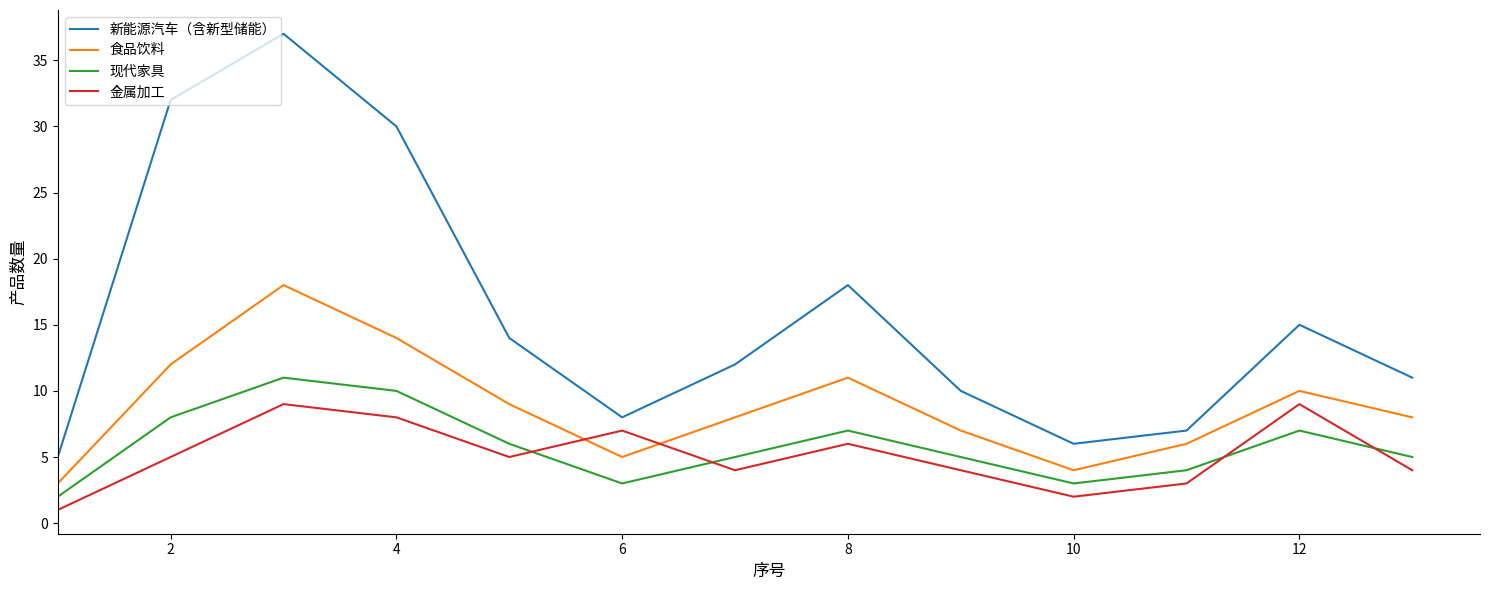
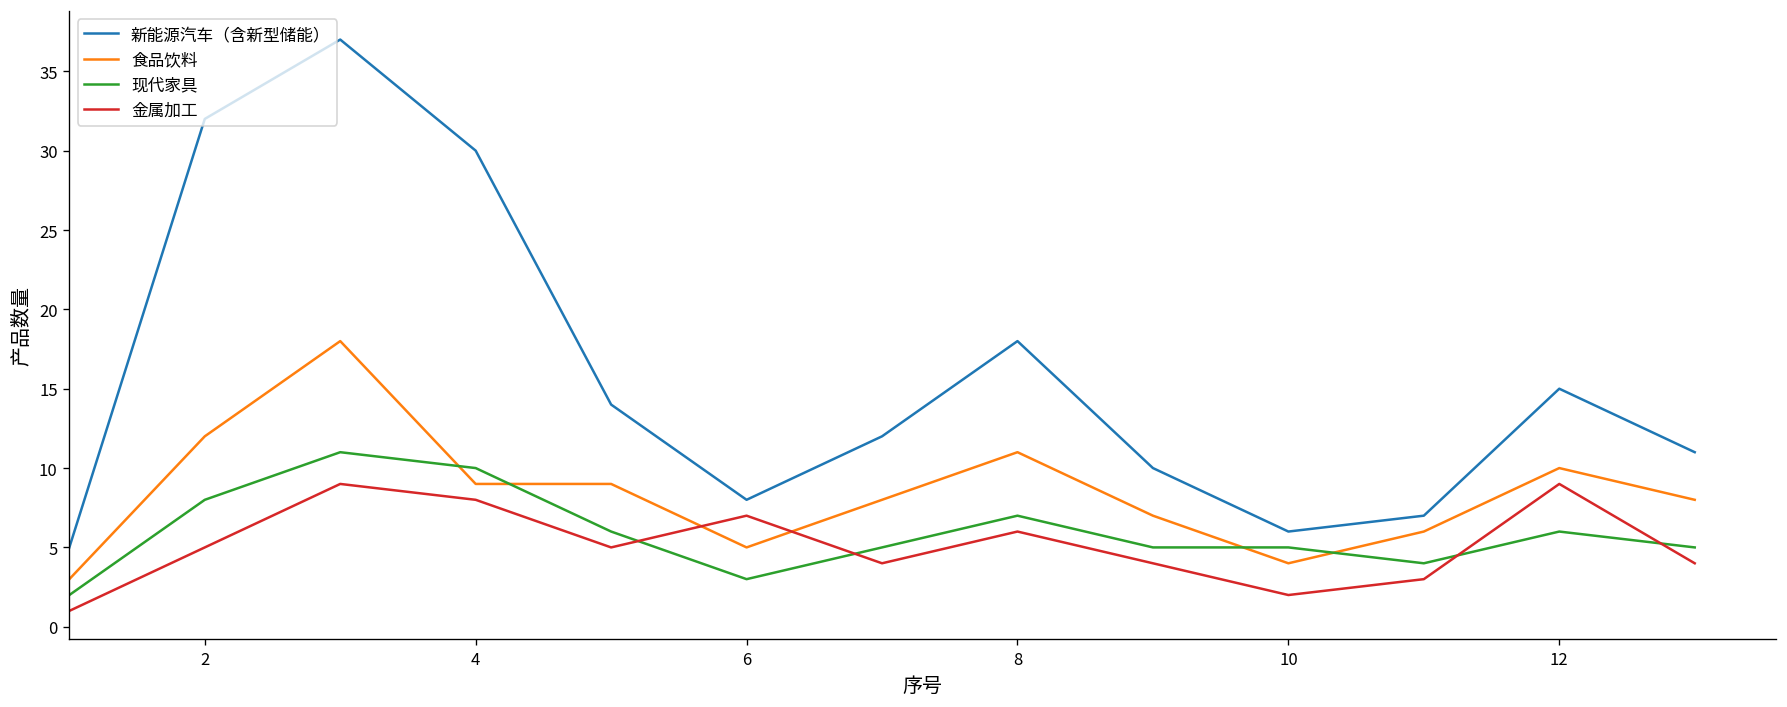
  {
    "新能源汽车（含新型储能）": {
      "4": 30,
      "6": 8,
      "8": 18,
      "10": 6,
      "12": 15
    },
    "食品饮料": {
      "2": 12,
-     "4": 14,
+     "4": 9,
      "6": 5,
      "8": 11,
      "10": 4,
      "12": 10
    },
    "现代家具": {
      "2": 8,
      "4": 10,
      "6": 3,
      "8": 7,
-     "10": 3,
-     "12": 7
+     "10": 5,
+     "12": 6
    },
    "金属加工": {
      "2": 5,
      "4": 8,
      "6": 7,
      "8": 6,
      "10": 2,
      "12": 9
    }
  }
